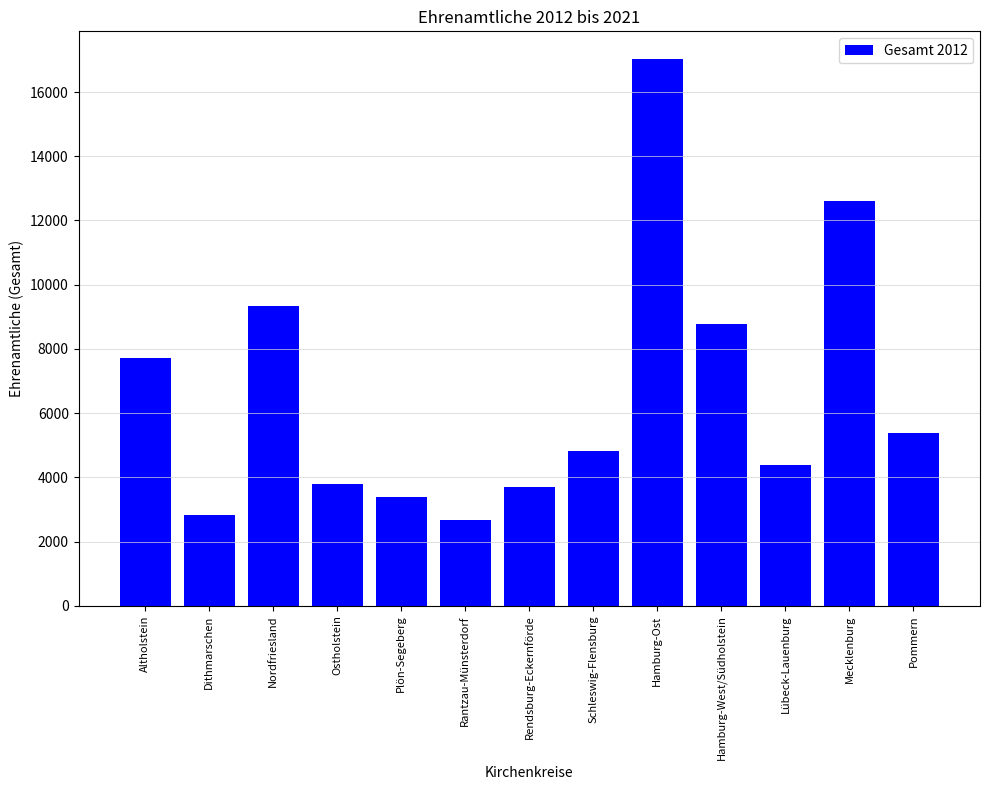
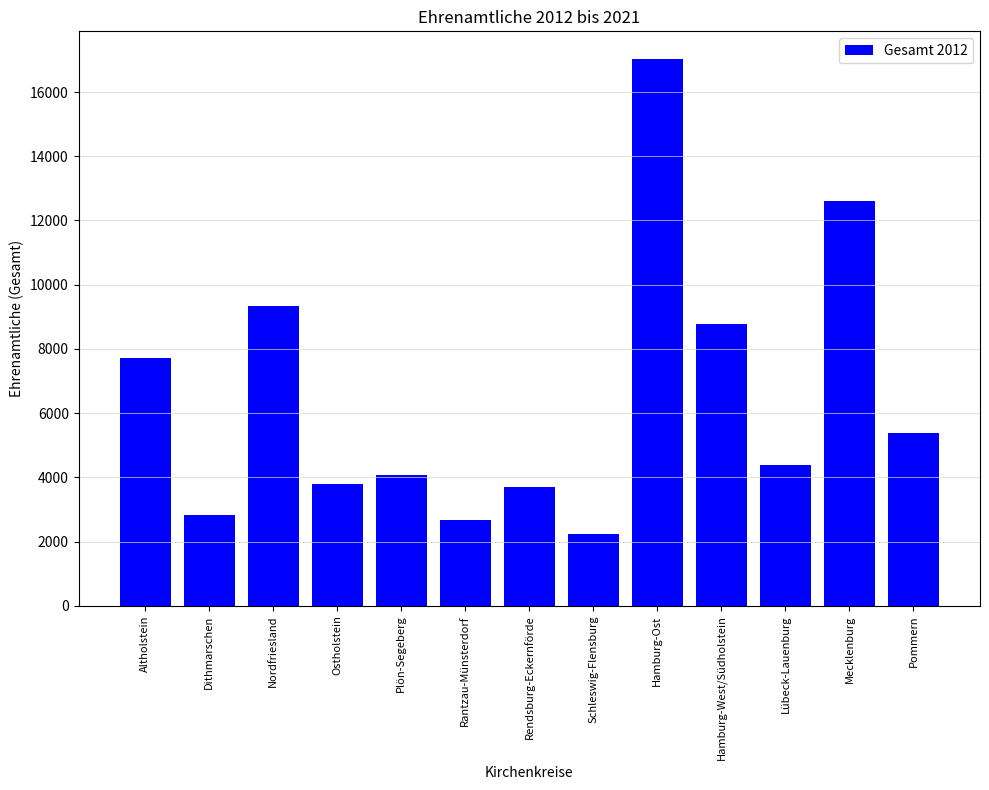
  {
    "Altholstein": 7700,
    "Dithmarschen": 2800,
    "Nordfriesland": 9300,
    "Ostholstein": 3800,
-   "Plön-Segeberg": 3400,
+   "Plön-Segeberg": 4100,
    "Rantzau-Münsterdorf": 2700,
    "Rendsburg-Eckernförde": 3700,
-   "Schleswig-Flensburg": 4800,
+   "Schleswig-Flensburg": 2200,
    "Hamburg-Ost": 17000,
    "Hamburg-West/Südholstein": 8800,
    "Lübeck-Lauenburg": 4400,
    "Mecklenburg": 12600,
    "Pommern": 5400
  }
